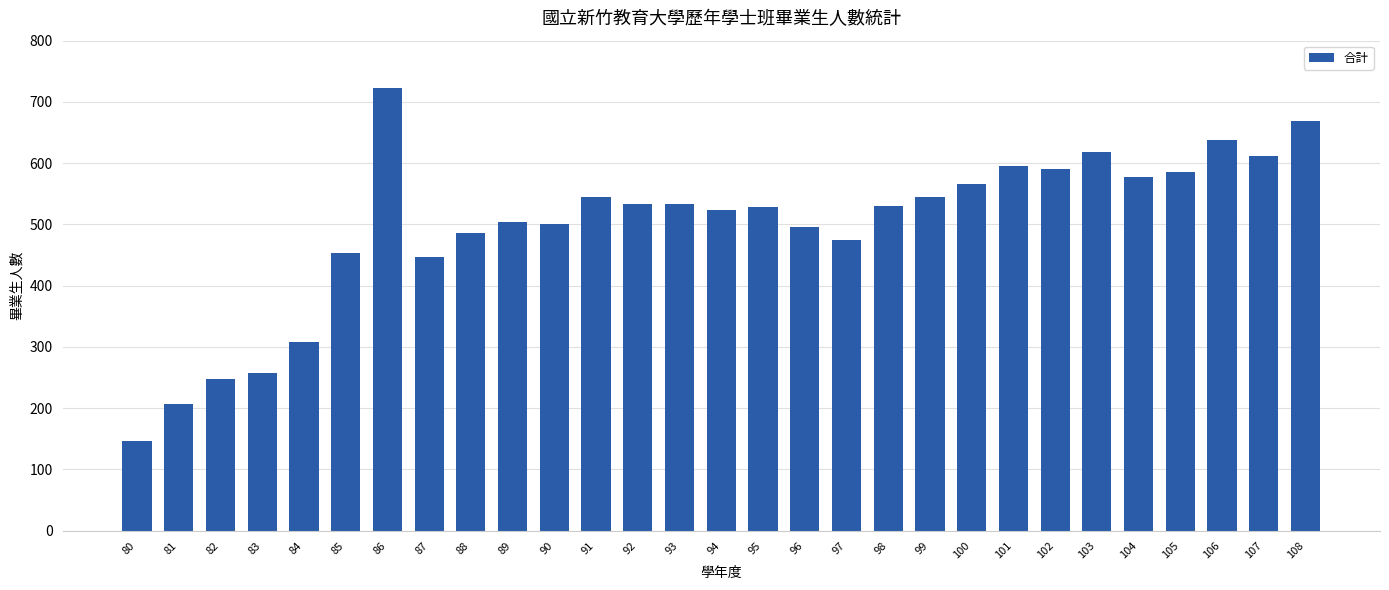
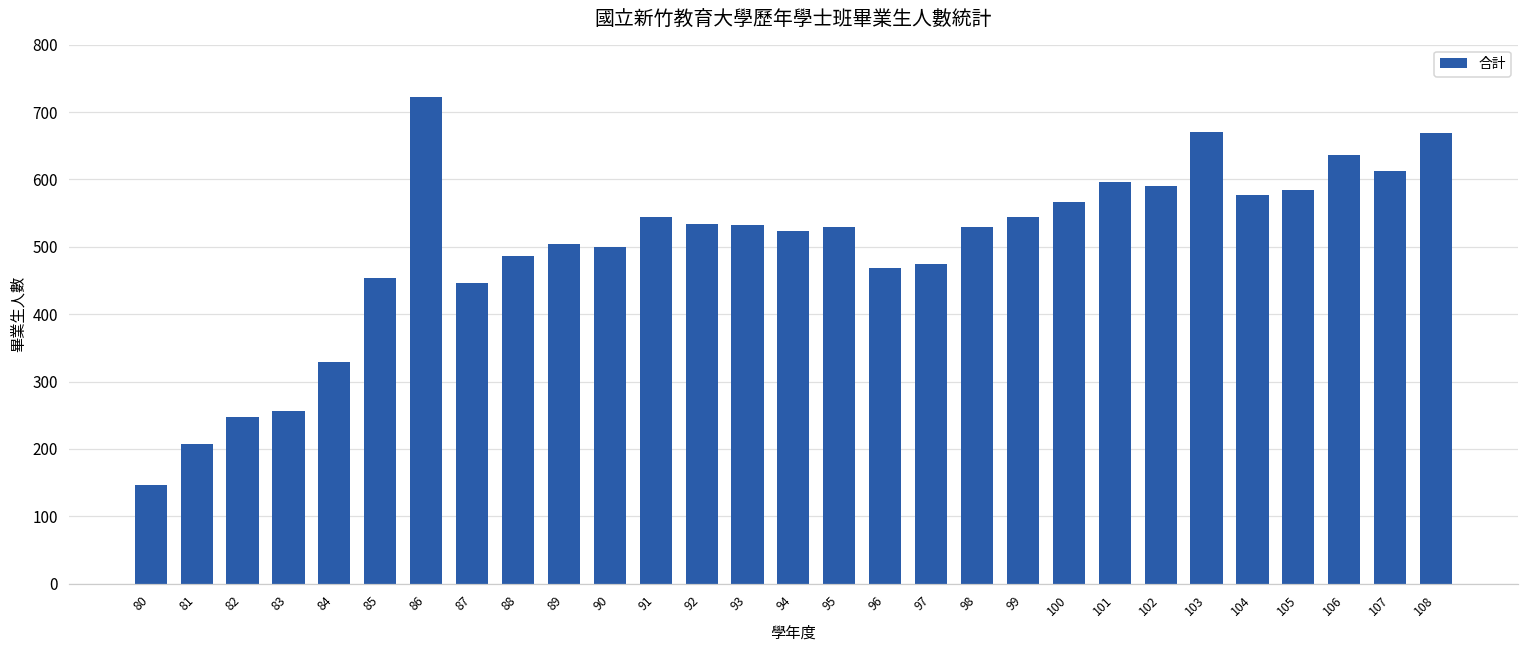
  {
    "80": 150,
    "81": 210,
    "82": 250,
    "83": 260,
-   "84": 310,
+   "84": 330,
    "85": 450,
    "86": 720,
    "87": 450,
    "88": 490,
    "89": 500,
    "90": 500,
    "91": 550,
    "92": 530,
    "93": 530,
    "94": 520,
    "95": 530,
-   "96": 500,
+   "96": 470,
    "97": 470,
    "98": 530,
    "99": 550,
    "100": 570,
    "101": 600,
    "102": 590,
-   "103": 620,
+   "103": 670,
    "104": 580,
    "105": 590,
    "106": 640,
    "107": 610,
    "108": 670
  }
